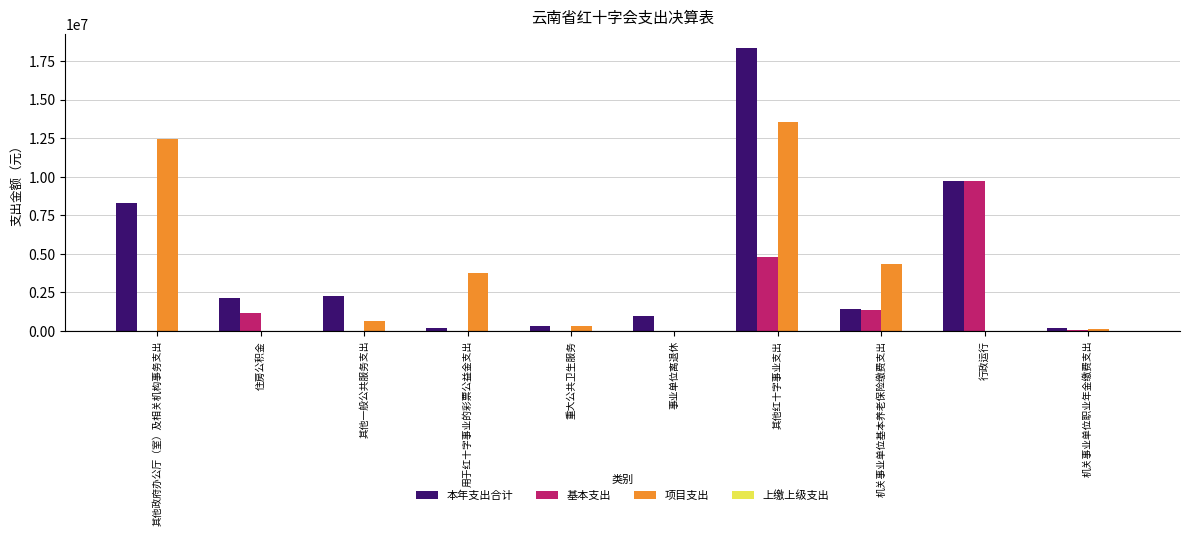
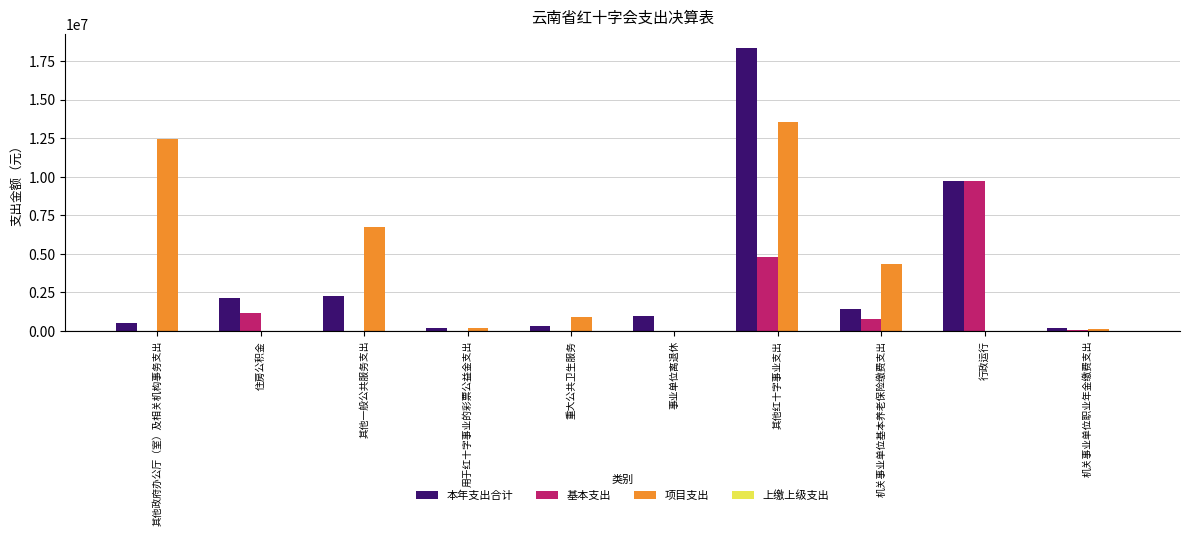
  {
    "本年支出合计": {
-     "其他政府办公厅（室）及相关机构事务支出": 8300000,
+     "其他政府办公厅（室）及相关机构事务支出": 500000,
      "住房公积金": 2100000,
      "其他一般公共服务支出": 2300000,
      "用于红十字事业的彩票公益金支出": 200000,
      "重大公共卫生服务": 300000,
      "事业单位离退休": 1000000,
      "其他红十字事业支出": 18400000,
      "机关事业单位基本养老保险缴费支出": 1400000,
      "行政运行": 9700000,
      "机关事业单位职业年金缴费支出": 200000
    },
    "基本支出": {
      "其他政府办公厅（室）及相关机构事务支出": 0,
      "住房公积金": 1200000,
      "其他一般公共服务支出": 0,
      "用于红十字事业的彩票公益金支出": 0,
      "重大公共卫生服务": 0,
      "其他红十字事业支出": 4800000,
-     "机关事业单位基本养老保险缴费支出": 1400000,
+     "机关事业单位基本养老保险缴费支出": 800000,
      "行政运行": 9700000
    },
    "项目支出": {
      "其他政府办公厅（室）及相关机构事务支出": 12500000,
      "住房公积金": 0,
-     "其他一般公共服务支出": 700000,
-     "用于红十字事业的彩票公益金支出": 3800000,
-     "重大公共卫生服务": 300000,
+     "其他一般公共服务支出": 6800000,
+     "用于红十字事业的彩票公益金支出": 200000,
+     "重大公共卫生服务": 900000,
      "事业单位离退休": 0,
      "其他红十字事业支出": 13600000,
      "机关事业单位基本养老保险缴费支出": 4400000,
      "行政运行": 0
    },
    "上缴上级支出": {
      "其他政府办公厅（室）及相关机构事务支出": 0,
      "住房公积金": 0,
      "其他一般公共服务支出": 0,
      "用于红十字事业的彩票公益金支出": 0,
      "重大公共卫生服务": 0,
      "事业单位离退休": 0,
      "其他红十字事业支出": 0,
      "机关事业单位基本养老保险缴费支出": 0,
      "行政运行": 0,
      "机关事业单位职业年金缴费支出": 0
    }
  }
